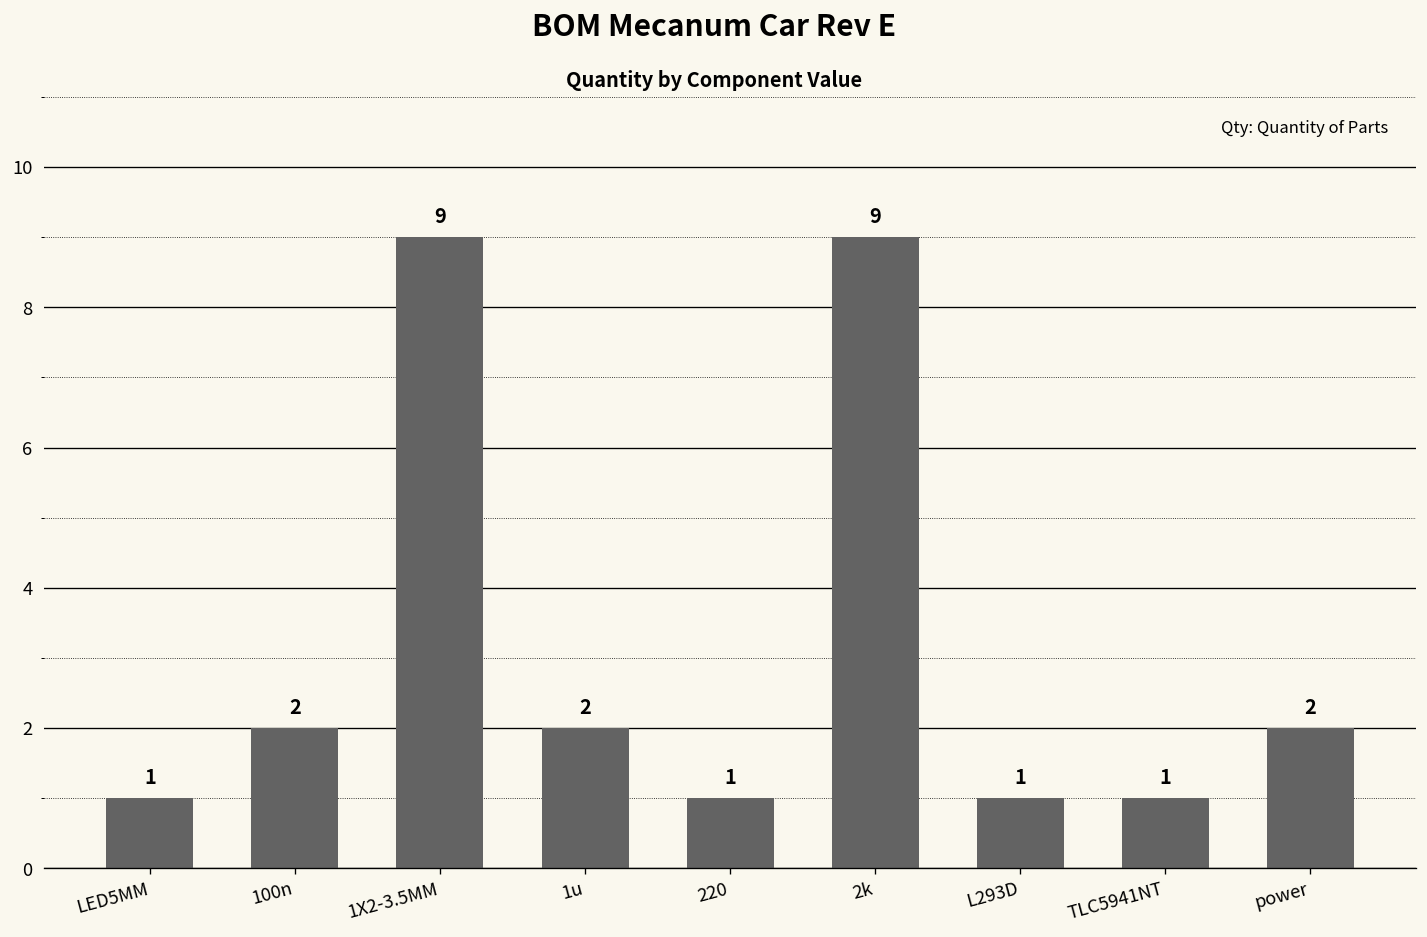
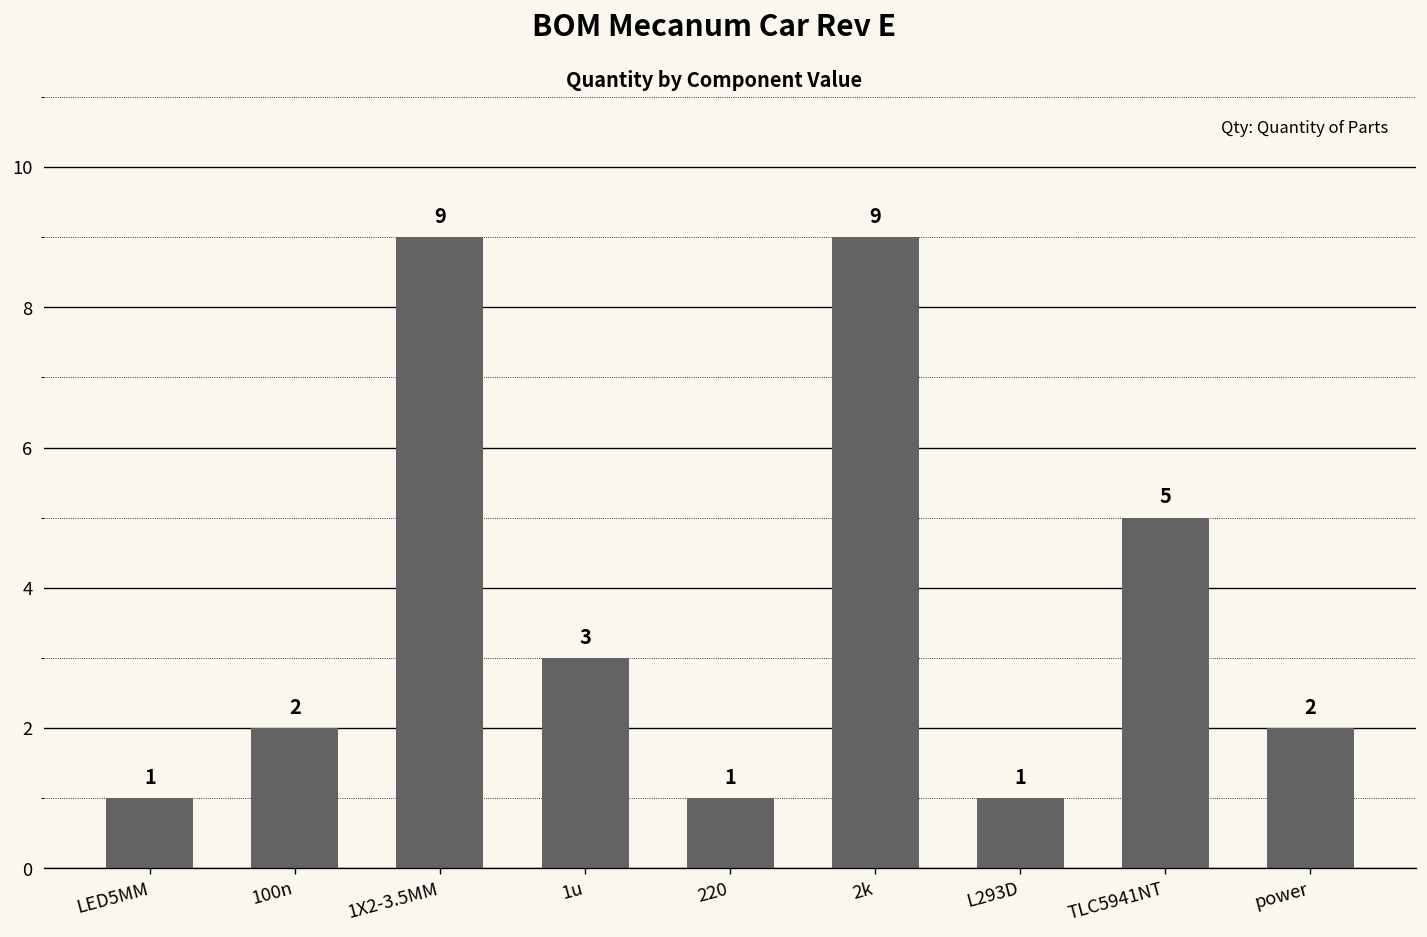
  {
    "LED5MM": 1,
    "100n": 2,
    "1X2-3.5MM": 9,
-   "1u": 2,
+   "1u": 3,
    "220": 1,
    "2k": 9,
    "L293D": 1,
-   "TLC5941NT": 1,
+   "TLC5941NT": 5,
    "power": 2
  }
